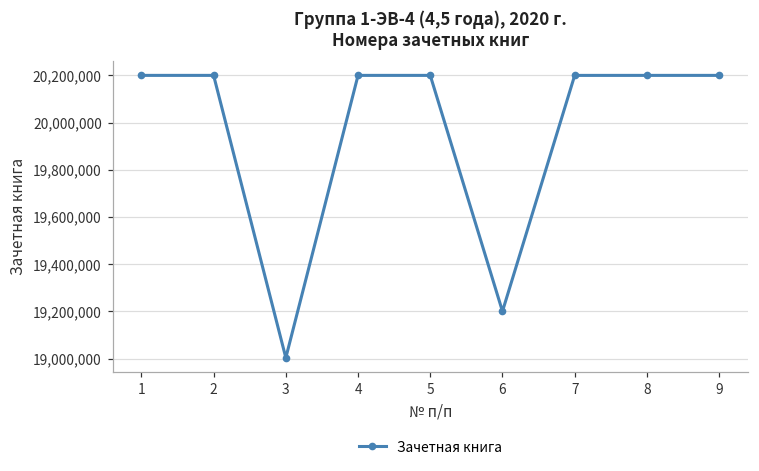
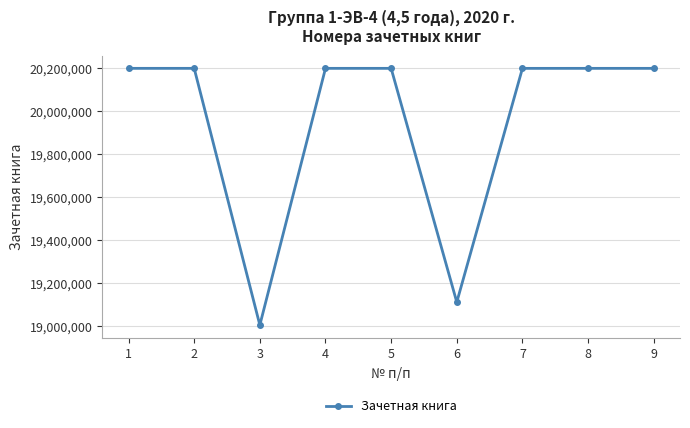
  {
    "1": "20,200,000",
    "2": "20,200,000",
    "3": "19,000,000",
    "4": "20,200,000",
    "5": "20,200,000",
-   "6": "19,200,000",
+   "6": "19,110,000",
    "7": "20,200,000",
    "8": "20,200,000",
    "9": "20,200,000"
  }
